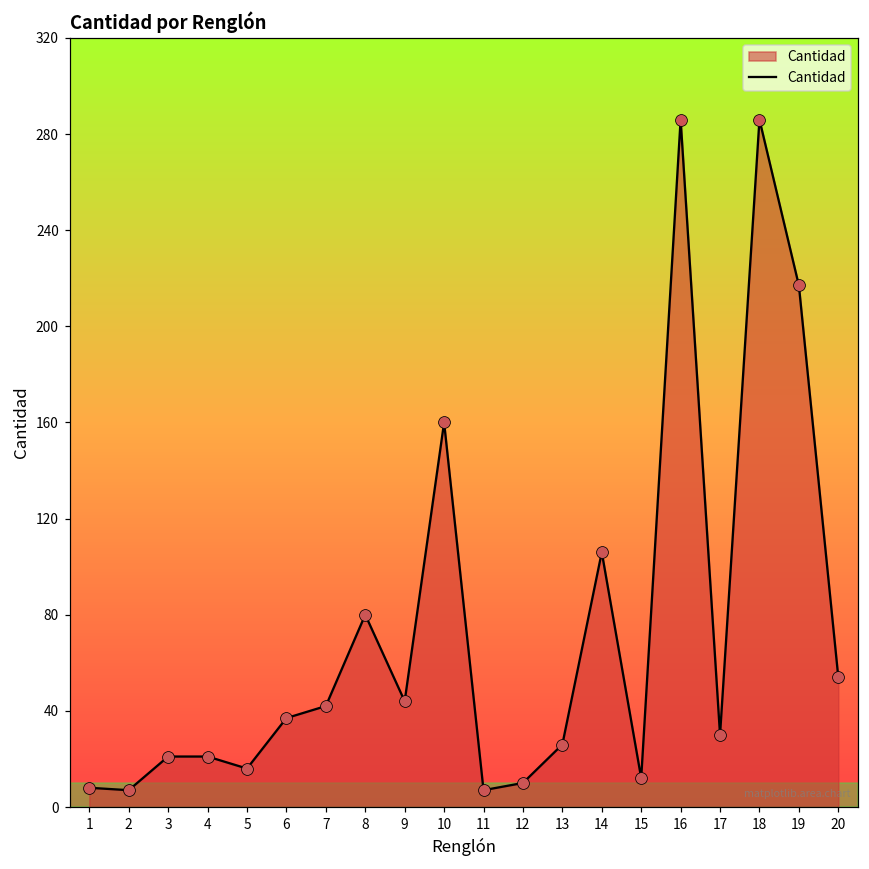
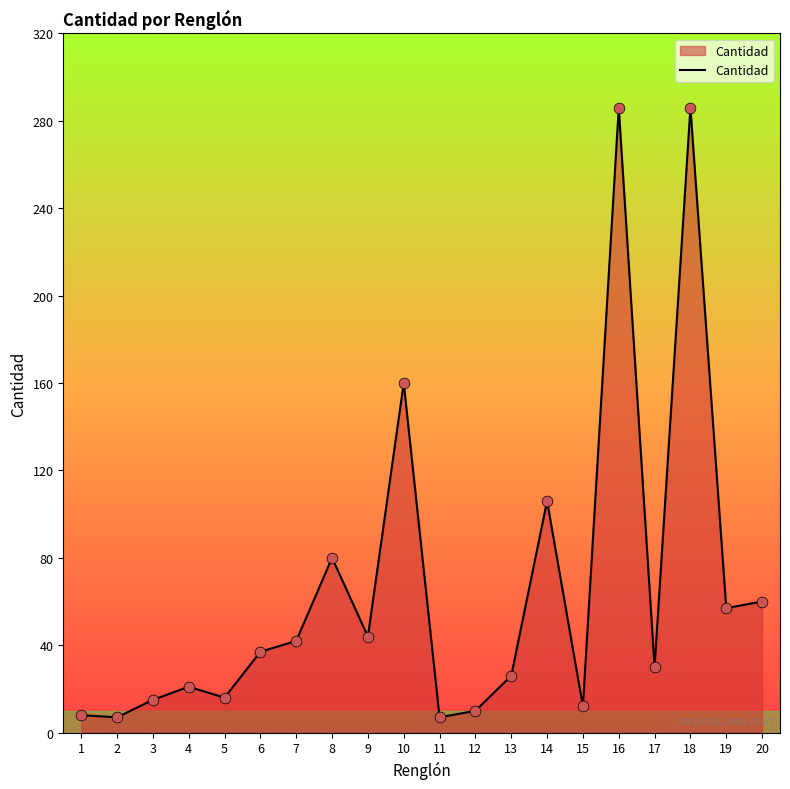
  {
    "1": 8,
    "2": 7,
-   "3": 21,
+   "3": 15,
    "4": 21,
    "5": 16,
    "6": 37,
    "7": 42,
    "8": 80,
    "9": 44,
    "10": 160,
    "11": 7,
    "12": 10,
    "13": 26,
    "14": 106,
    "15": 12,
    "16": 286,
    "17": 30,
    "18": 286,
-   "19": 217,
-   "20": 54
+   "19": 57,
+   "20": 60
  }
